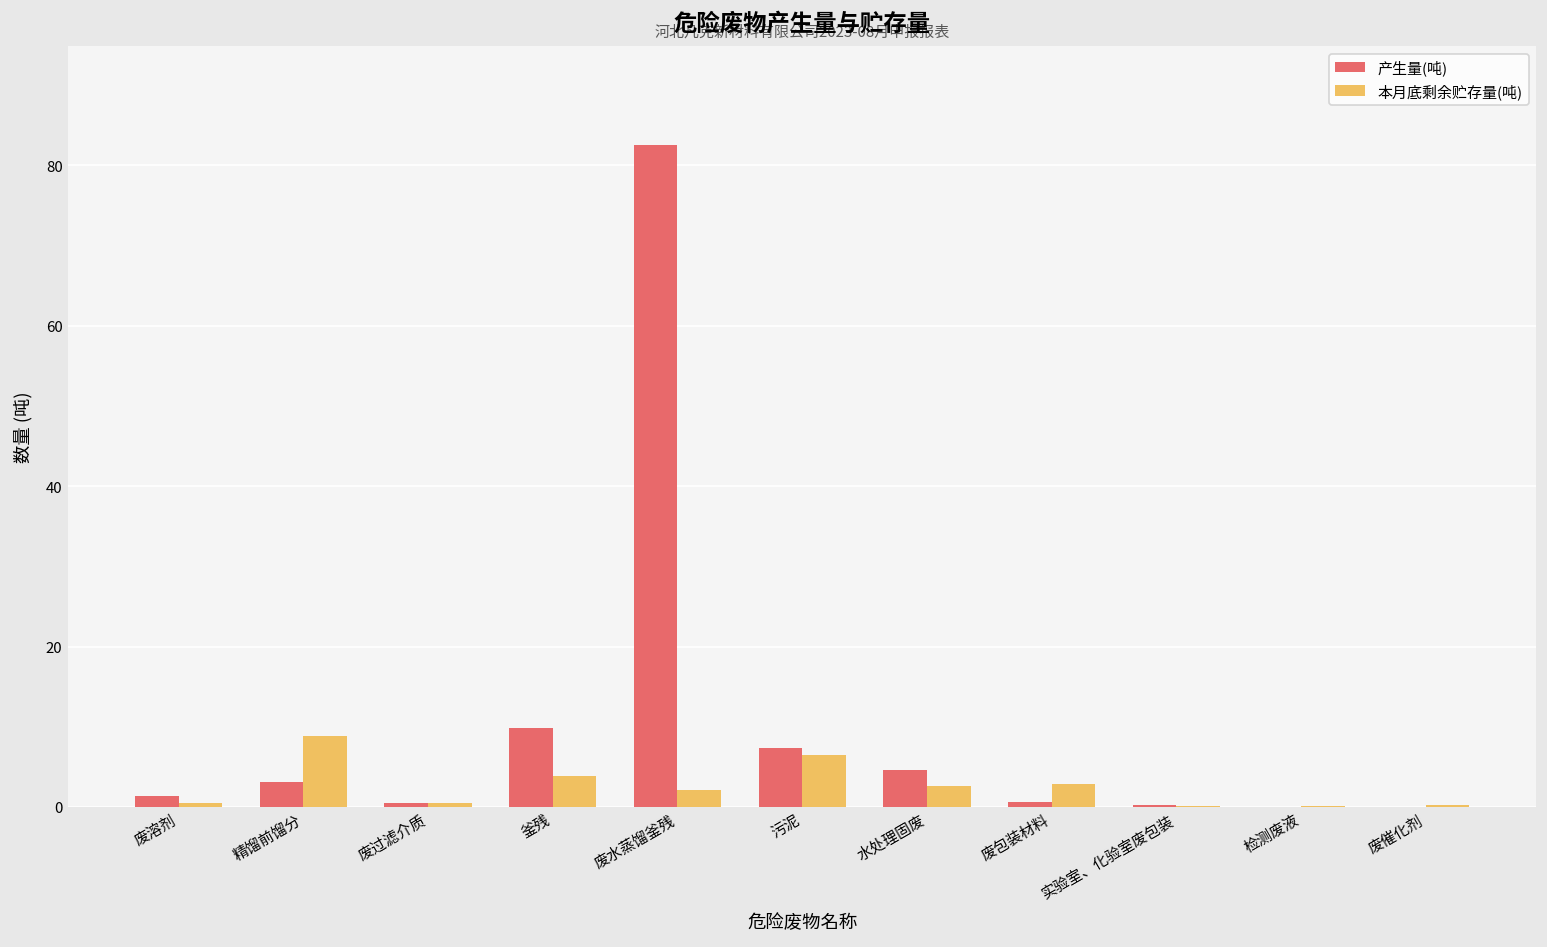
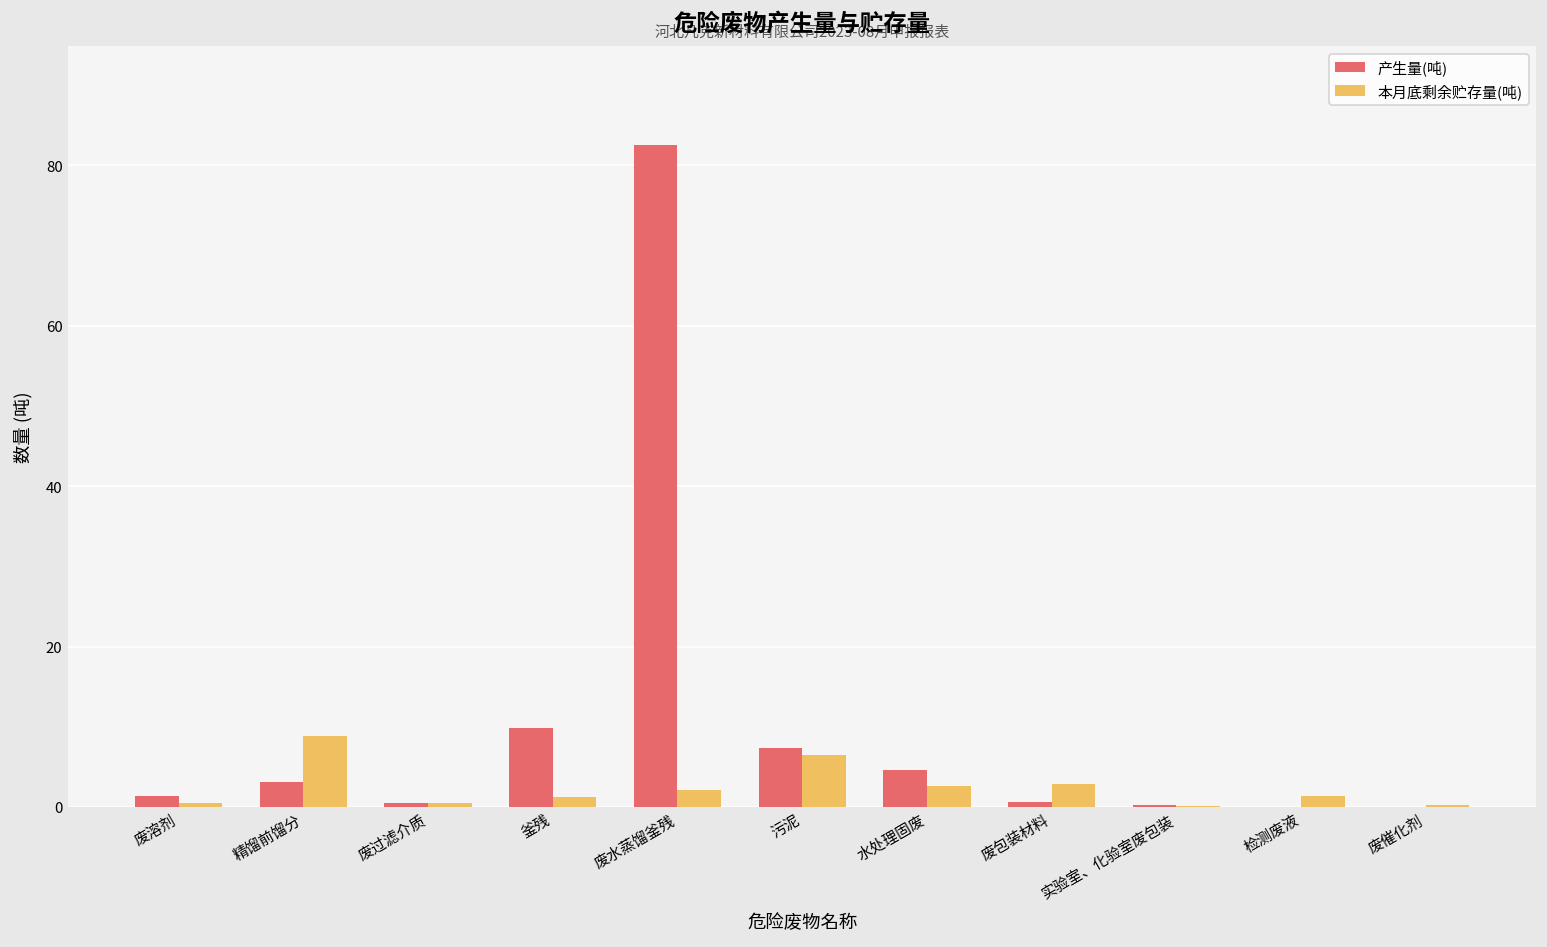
  {
    "产生量(吨)": {
      "废溶剂": 1,
      "精馏前馏分": 3,
      "废过滤介质": 1,
      "釜残": 10,
      "废水蒸馏釜残": 83,
      "污泥": 7,
      "水处理固废": 5,
      "废包装材料": 1,
      "废催化剂": 0
    },
    "本月底剩余贮存量(吨)": {
      "废溶剂": 0,
      "精馏前馏分": 9,
      "废过滤介质": 1,
-     "釜残": 4,
+     "釜残": 1,
      "废水蒸馏釜残": 2,
      "污泥": 7,
      "水处理固废": 3,
      "废包装材料": 3,
-     "检测废液": 0
+     "检测废液": 1
    }
  }
